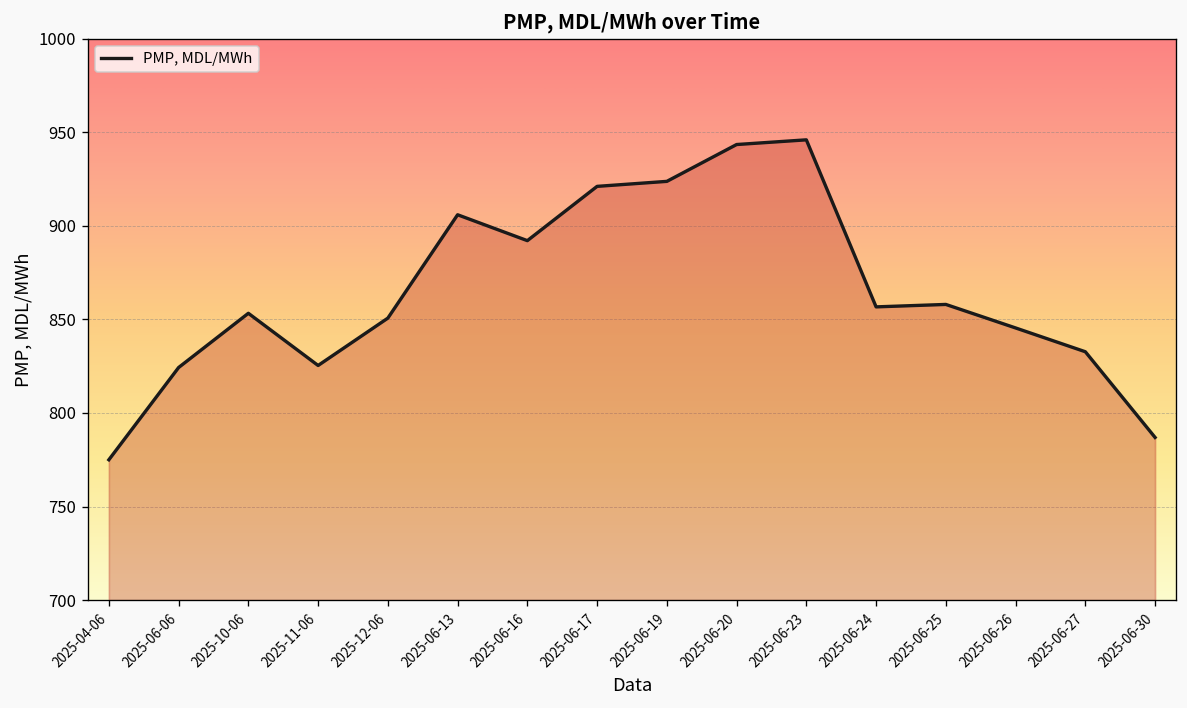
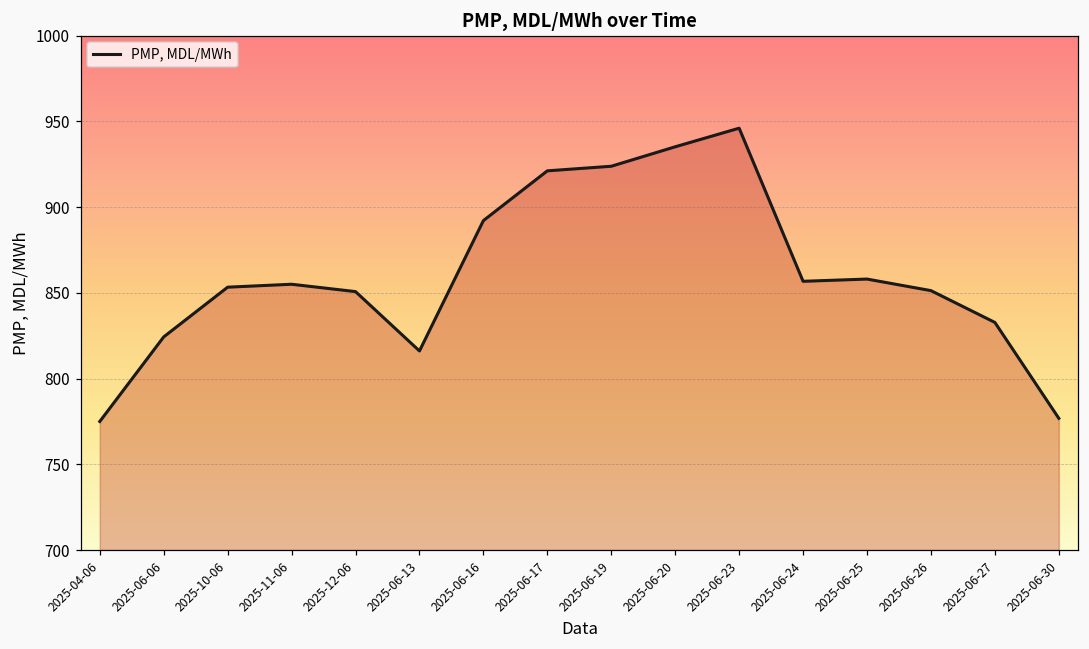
  {
    "2025-04-06": 775,
    "2025-06-06": 824,
    "2025-10-06": 853,
-   "2025-11-06": 825,
+   "2025-11-06": 855,
    "2025-12-06": 851,
-   "2025-06-13": 906,
+   "2025-06-13": 816,
    "2025-06-16": 892,
    "2025-06-17": 921,
    "2025-06-19": 924,
-   "2025-06-20": 943,
+   "2025-06-20": 935,
    "2025-06-23": 946,
    "2025-06-24": 857,
    "2025-06-25": 858,
-   "2025-06-26": 845,
+   "2025-06-26": 851,
    "2025-06-27": 833,
-   "2025-06-30": 787
+   "2025-06-30": 777
  }
